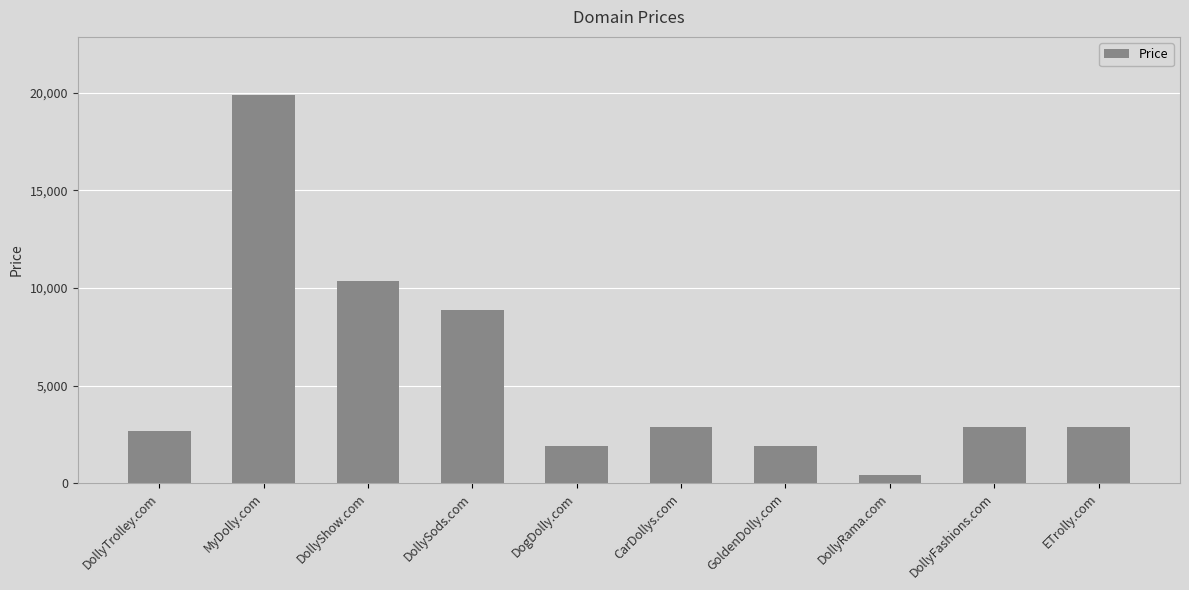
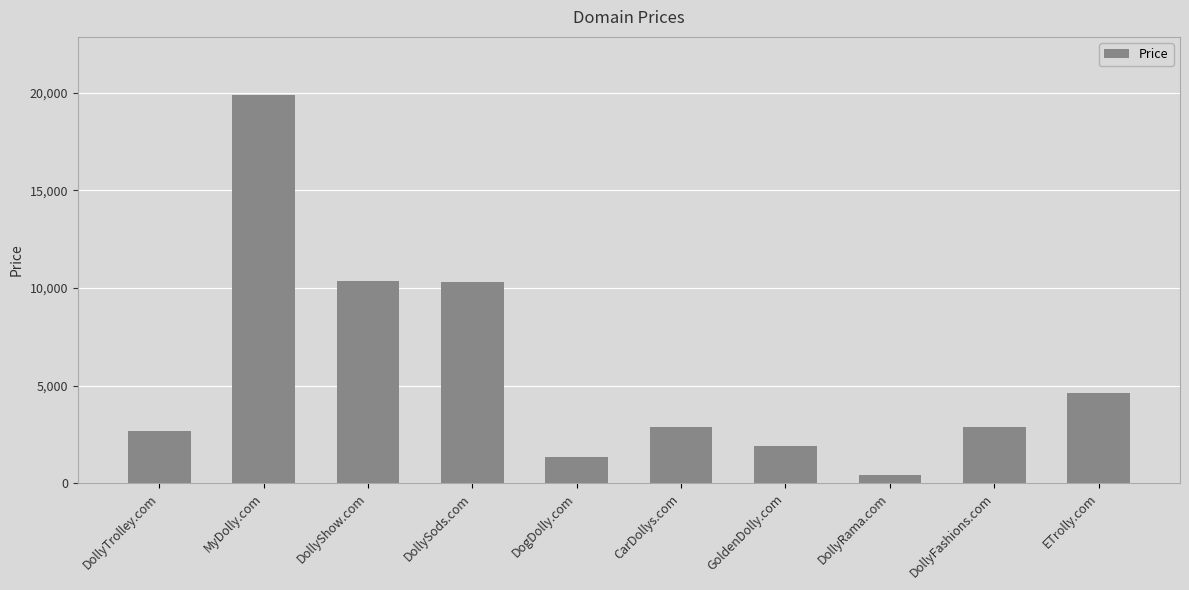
  {
    "DollyTrolley.com": "2,700",
    "MyDolly.com": "19,900",
    "DollyShow.com": "10,400",
-   "DollySods.com": "8,900",
-   "DogDolly.com": "1,900",
+   "DollySods.com": "10,300",
+   "DogDolly.com": "1,300",
    "CarDollys.com": "2,900",
    "GoldenDolly.com": "1,900",
    "DollyRama.com": "400",
    "DollyFashions.com": "2,900",
-   "ETrolly.com": "2,900"
+   "ETrolly.com": "4,600"
  }
